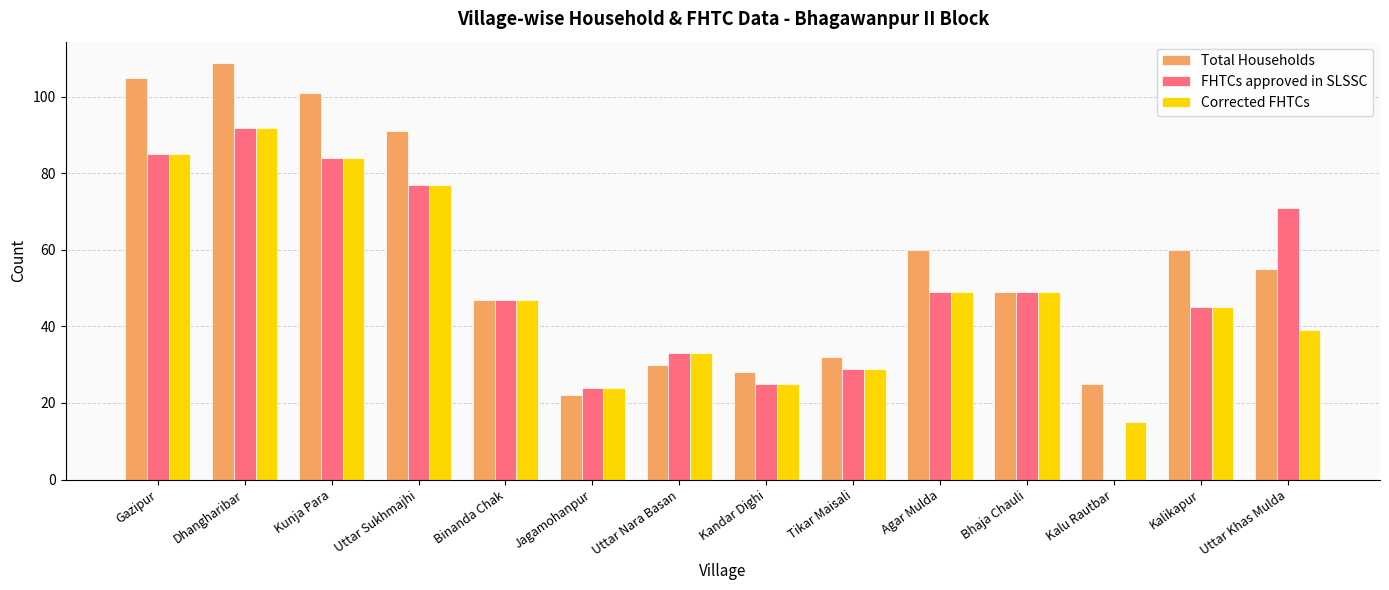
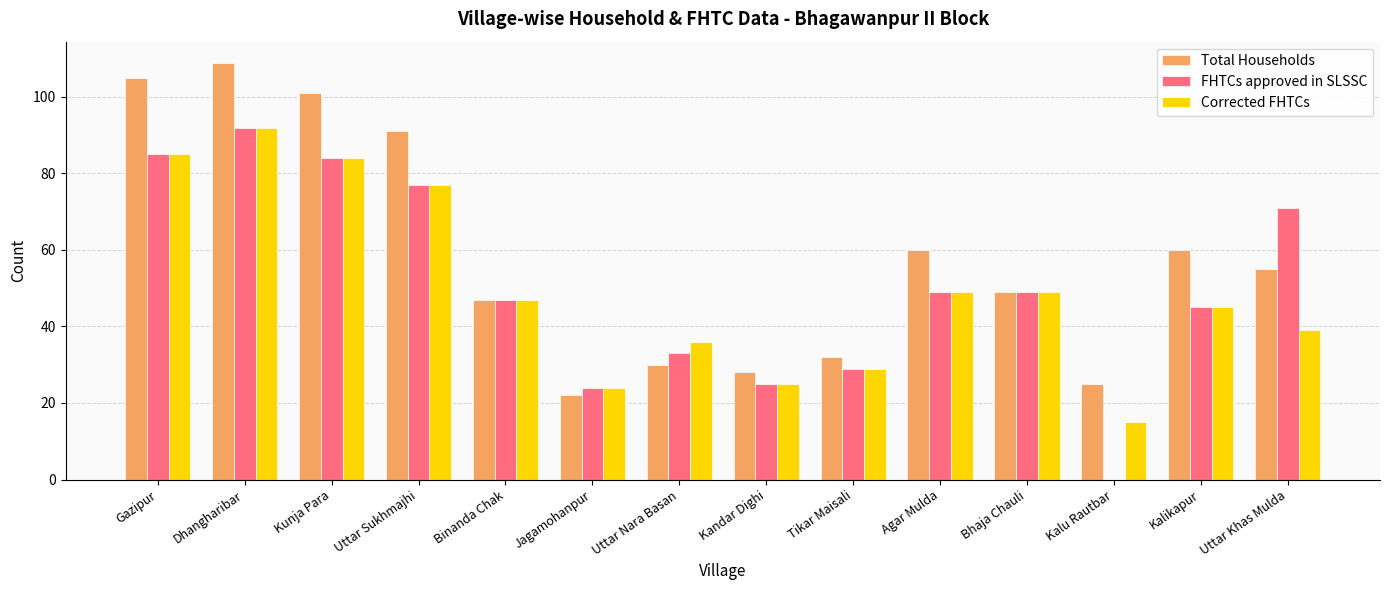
  {
    "Total Households": {
      "Gazipur": 105,
      "Dhangharibar": 109,
      "Kunja Para": 101,
      "Uttar Sukhmajhi": 91,
      "Binanda Chak": 47,
      "Jagamohanpur": 22,
      "Uttar Nara Basan": 30,
      "Kandar Dighi": 28,
      "Tikar Maisali": 32,
      "Agar Mulda": 60,
      "Bhaja Chauli": 49,
      "Kalu Rautbar": 25,
      "Kalikapur": 60,
      "Uttar Khas Mulda": 55
    },
    "FHTCs approved in SLSSC": {
      "Gazipur": 85,
      "Dhangharibar": 92,
      "Kunja Para": 84,
      "Uttar Sukhmajhi": 77,
      "Binanda Chak": 47,
      "Jagamohanpur": 24,
      "Uttar Nara Basan": 33,
      "Kandar Dighi": 25,
      "Tikar Maisali": 29,
      "Agar Mulda": 49,
      "Bhaja Chauli": 49,
      "Kalu Rautbar": 0,
      "Kalikapur": 45,
      "Uttar Khas Mulda": 71
    },
    "Corrected FHTCs": {
      "Gazipur": 85,
      "Dhangharibar": 92,
      "Kunja Para": 84,
      "Uttar Sukhmajhi": 77,
      "Binanda Chak": 47,
      "Jagamohanpur": 24,
-     "Uttar Nara Basan": 33,
+     "Uttar Nara Basan": 36,
      "Kandar Dighi": 25,
      "Tikar Maisali": 29,
      "Agar Mulda": 49,
      "Bhaja Chauli": 49,
      "Kalu Rautbar": 15,
      "Kalikapur": 45,
      "Uttar Khas Mulda": 39
    }
  }
